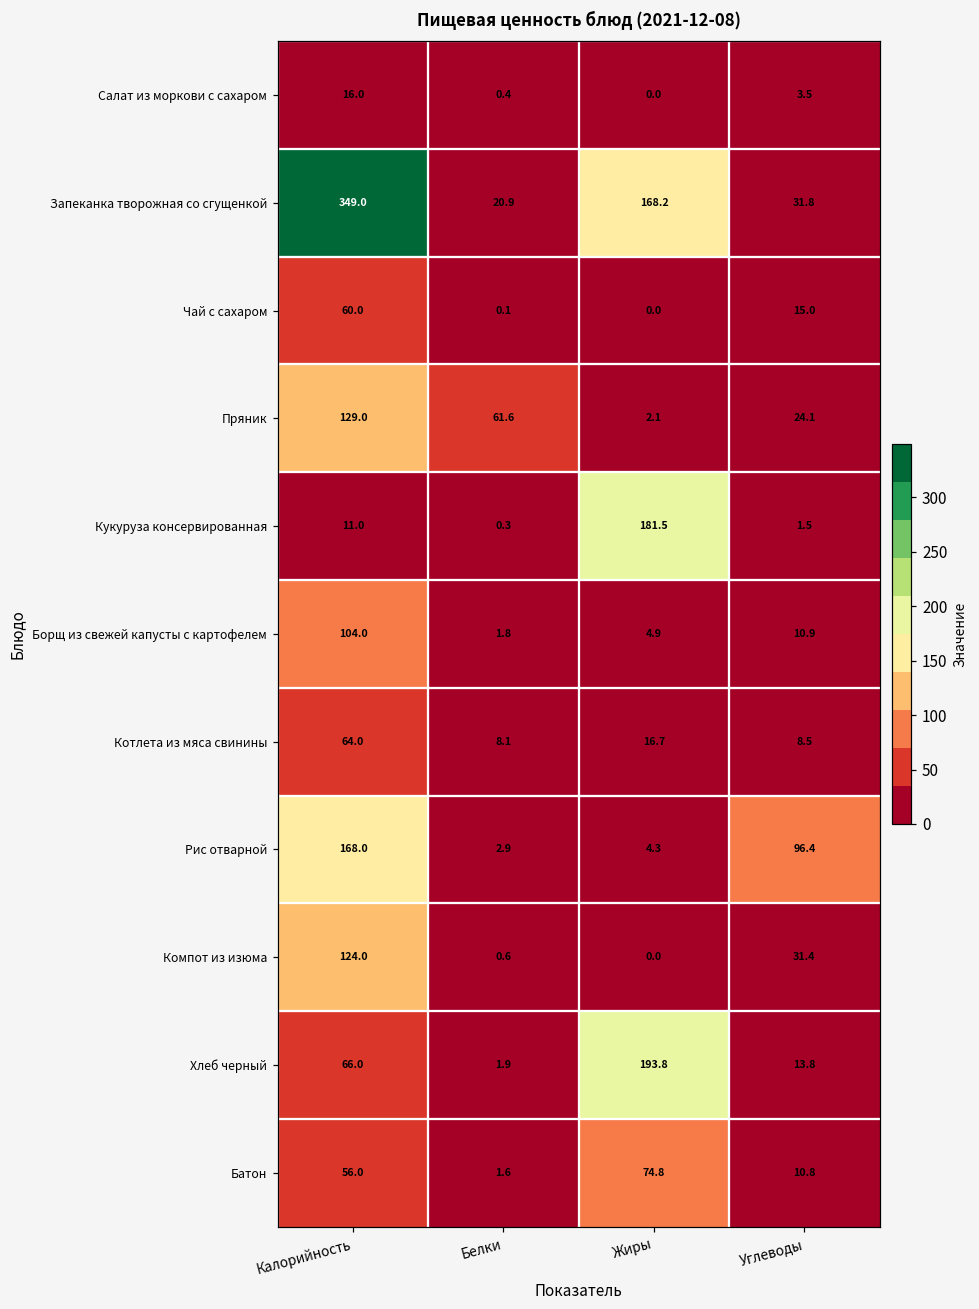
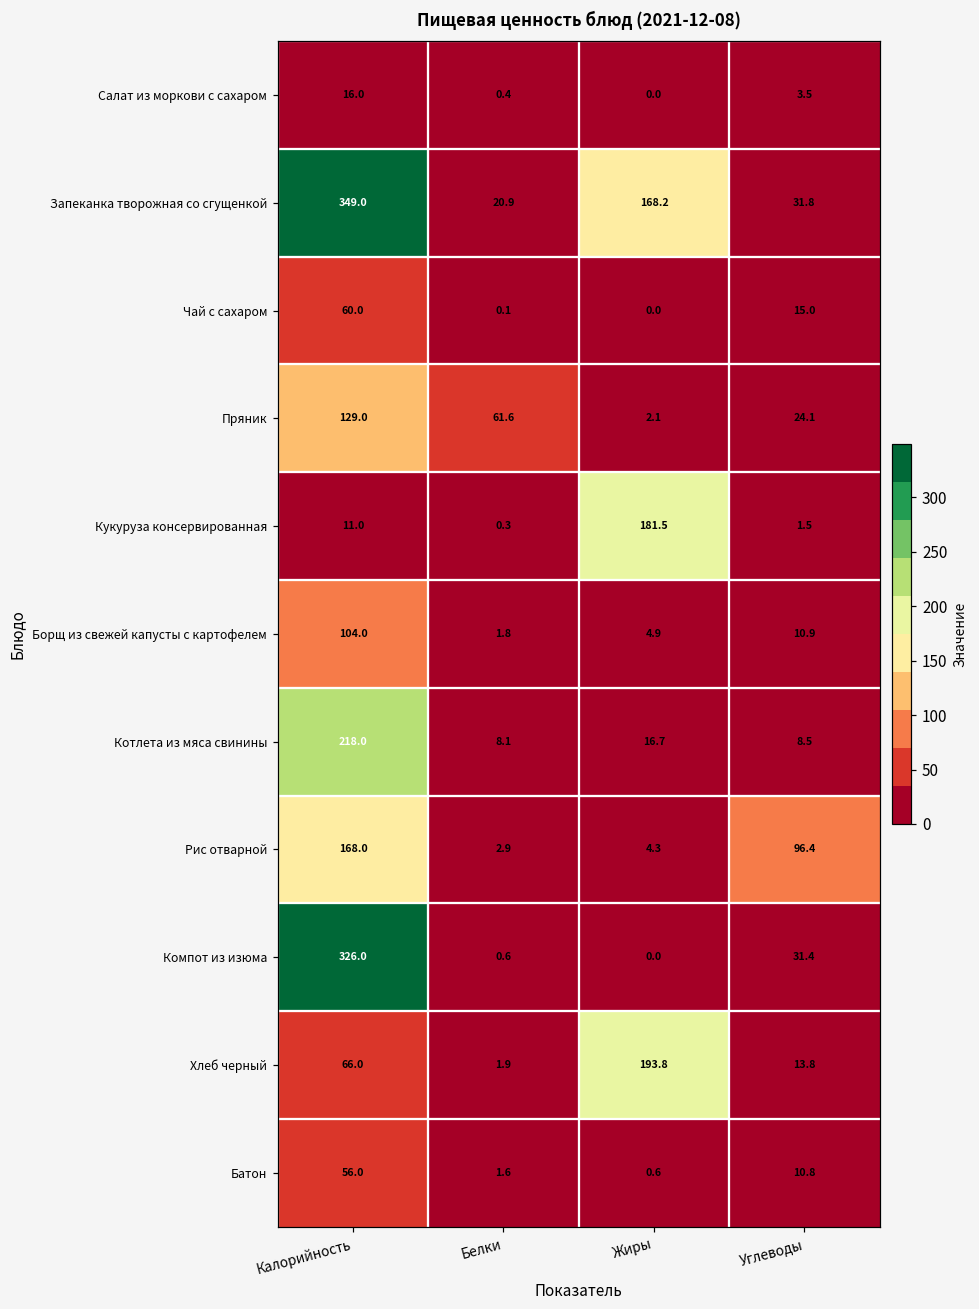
  {
    "Салат из моркови с сахаром": {
      "Калорийность": 16.0,
      "Белки": 0.4,
      "Жиры": 0.0,
      "Углеводы": 3.5
    },
    "Запеканка творожная со сгущенкой": {
      "Калорийность": 349.0,
      "Белки": 20.9,
      "Жиры": 168.2,
      "Углеводы": 31.8
    },
    "Чай с сахаром": {
      "Калорийность": 60.0,
      "Белки": 0.1,
      "Жиры": 0.0,
      "Углеводы": 15.0
    },
    "Пряник": {
      "Калорийность": 129.0,
      "Белки": 61.6,
      "Жиры": 2.1,
      "Углеводы": 24.1
    },
    "Кукуруза консервированная": {
      "Калорийность": 11.0,
      "Белки": 0.3,
      "Жиры": 181.5,
      "Углеводы": 1.5
    },
    "Борщ из свежей капусты с картофелем": {
      "Калорийность": 104.0,
      "Белки": 1.8,
      "Жиры": 4.9,
      "Углеводы": 10.9
    },
    "Котлета из мяса свинины": {
-     "Калорийность": 64.0,
+     "Калорийность": 218.0,
      "Белки": 8.1,
      "Жиры": 16.7,
      "Углеводы": 8.5
    },
    "Рис отварной": {
      "Калорийность": 168.0,
      "Белки": 2.9,
      "Жиры": 4.3,
      "Углеводы": 96.4
    },
    "Компот из изюма": {
-     "Калорийность": 124.0,
+     "Калорийность": 326.0,
      "Белки": 0.6,
      "Жиры": 0.0,
      "Углеводы": 31.4
    },
    "Хлеб черный": {
      "Калорийность": 66.0,
      "Белки": 1.9,
      "Жиры": 193.8,
      "Углеводы": 13.8
    },
    "Батон": {
      "Калорийность": 56.0,
      "Белки": 1.6,
-     "Жиры": 74.8,
+     "Жиры": 0.6,
      "Углеводы": 10.8
    }
  }
